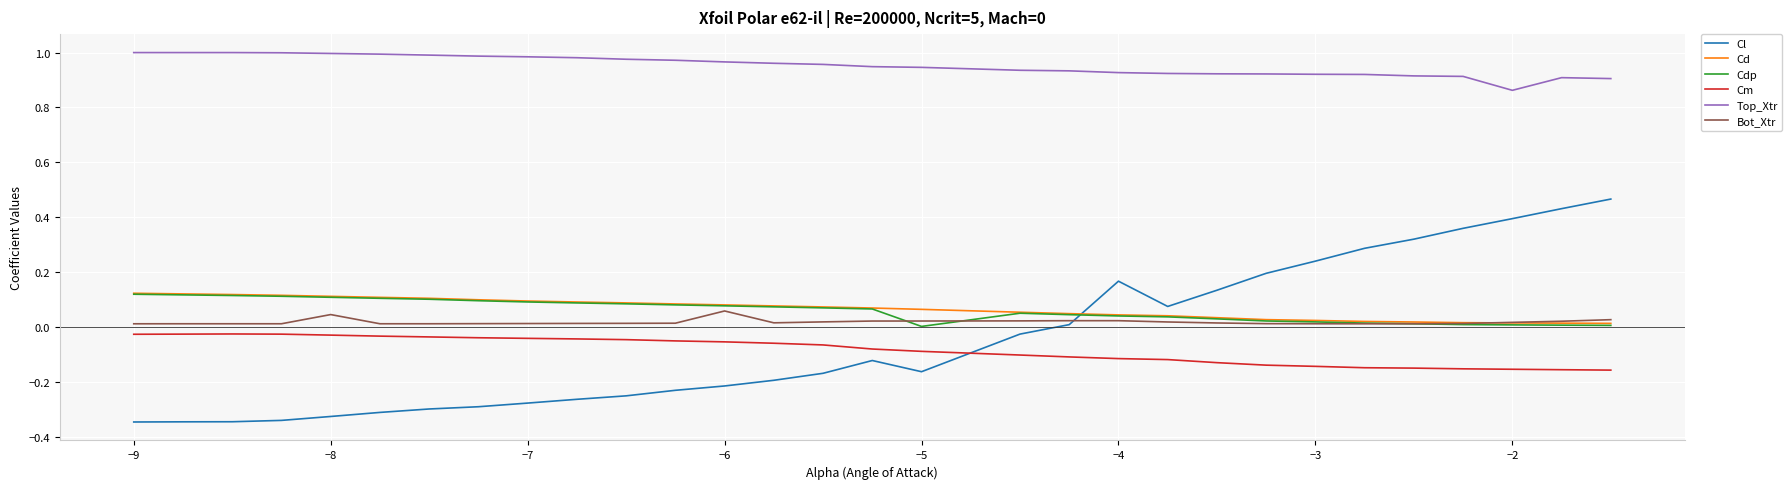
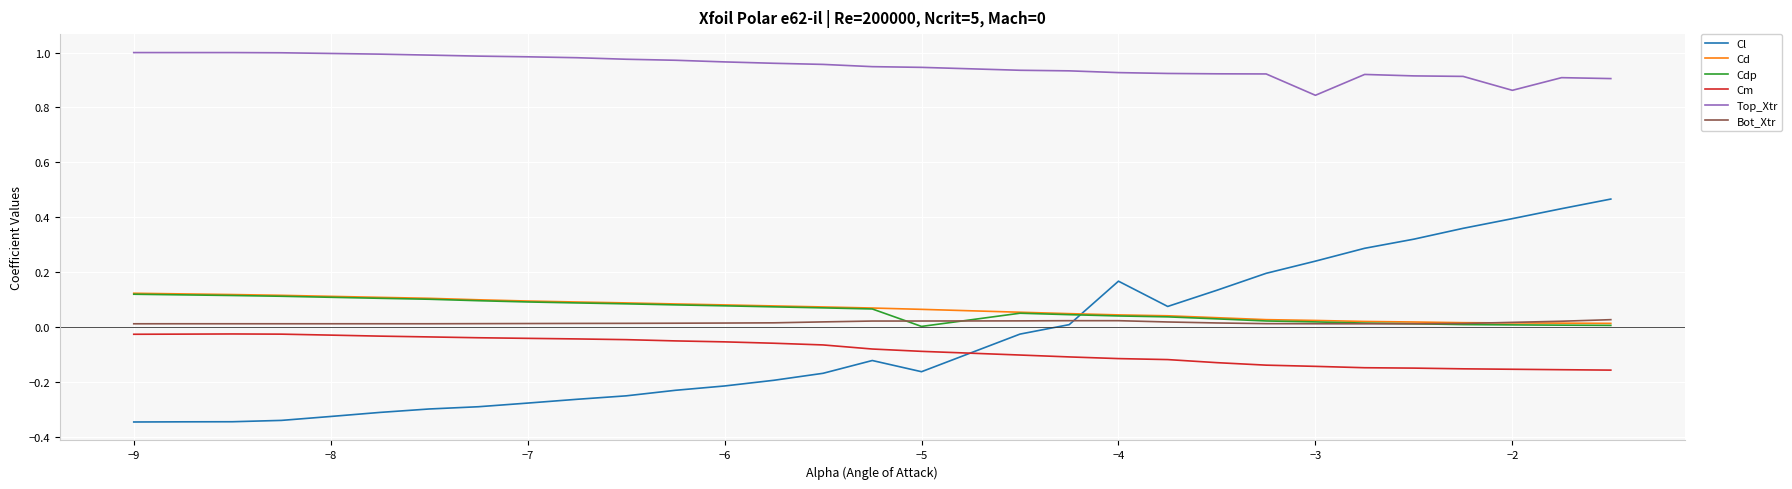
  {
    "Cl": {
      "−9": -0.35,
      "−8": -0.33,
      "−7": -0.28,
      "−6": -0.22,
      "−5": -0.16,
      "−4": 0.17,
      "−3": 0.24,
      "−2": 0.39
    },
    "Cd": {
      "−5": 0.06
    },
    "Cdp": {
      "−5": 0.00
    },
    "Cm": {
      "−9": -0.03,
      "−8": -0.03,
      "−7": -0.04,
      "−6": -0.05,
      "−5": -0.09,
      "−4": -0.12,
      "−3": -0.14,
      "−2": -0.15
    },
    "Top_Xtr": {
      "−9": 1.00,
      "−8": 1.00,
      "−7": 0.98,
      "−6": 0.97,
      "−5": 0.95,
      "−4": 0.93,
-     "−3": 0.92,
+     "−3": 0.84,
      "−2": 0.86
    },
    "Bot_Xtr": {
      "−9": 0.01,
-     "−8": 0.04,
+     "−8": 0.01,
      "−7": 0.01,
-     "−6": 0.06,
+     "−6": 0.01,
      "−5": 0.02,
      "−4": 0.02
    }
  }
